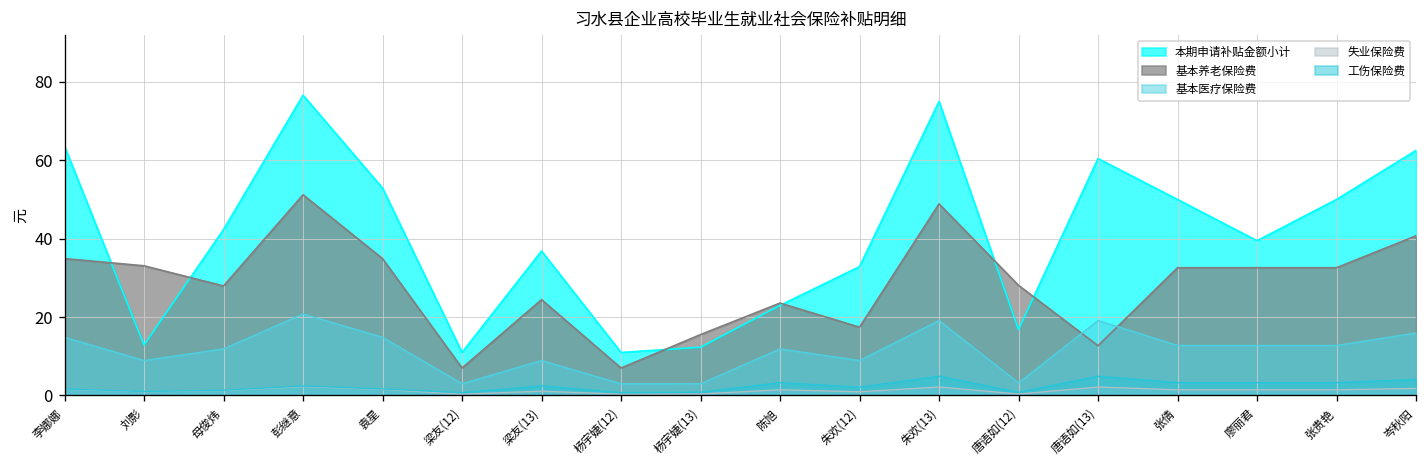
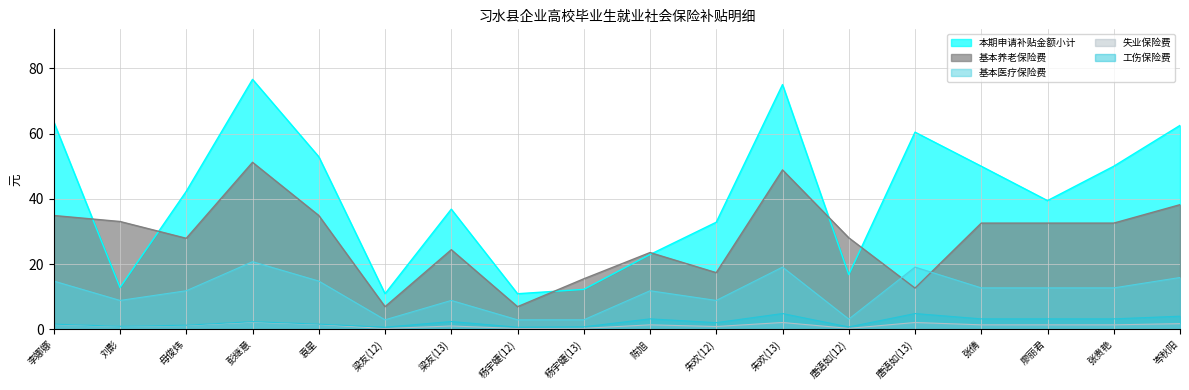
  {
    "本期申请补贴金额小计": {
      "李娜娜": 64,
      "刘影": 13,
      "母俊炜": 42,
      "彭继意": 77,
      "袁星": 53,
      "梁友(12)": 11,
      "梁友(13)": 37,
      "杨宇婕(12)": 11,
      "杨宇婕(13)": 12,
      "朱欢(12)": 33,
      "朱欢(13)": 75,
      "唐语如(12)": 17,
      "唐语如(13)": 60,
      "张倩": 50,
      "廖丽君": 39,
      "张贵艳": 50,
      "岑秋阳": 63
    },
    "基本养老保险费": {
      "李娜娜": 35,
      "刘影": 33,
      "母俊炜": 28,
      "彭继意": 51,
      "袁星": 35,
      "梁友(12)": 7,
      "梁友(13)": 24,
      "杨宇婕(12)": 7,
      "杨宇婕(13)": 16,
      "朱欢(12)": 17,
      "朱欢(13)": 49,
      "唐语如(12)": 28,
      "唐语如(13)": 13,
      "张倩": 33,
      "廖丽君": 33,
      "张贵艳": 33,
-     "岑秋阳": 41
+     "岑秋阳": 38
    },
    "失业保险费": {
      "梁友(13)": 1,
      "陈旭": 1,
      "朱欢(12)": 1,
      "朱欢(13)": 2,
      "唐语如(13)": 2,
      "张倩": 1,
      "廖丽君": 1,
      "张贵艳": 1,
      "岑秋阳": 2
    }
  }
